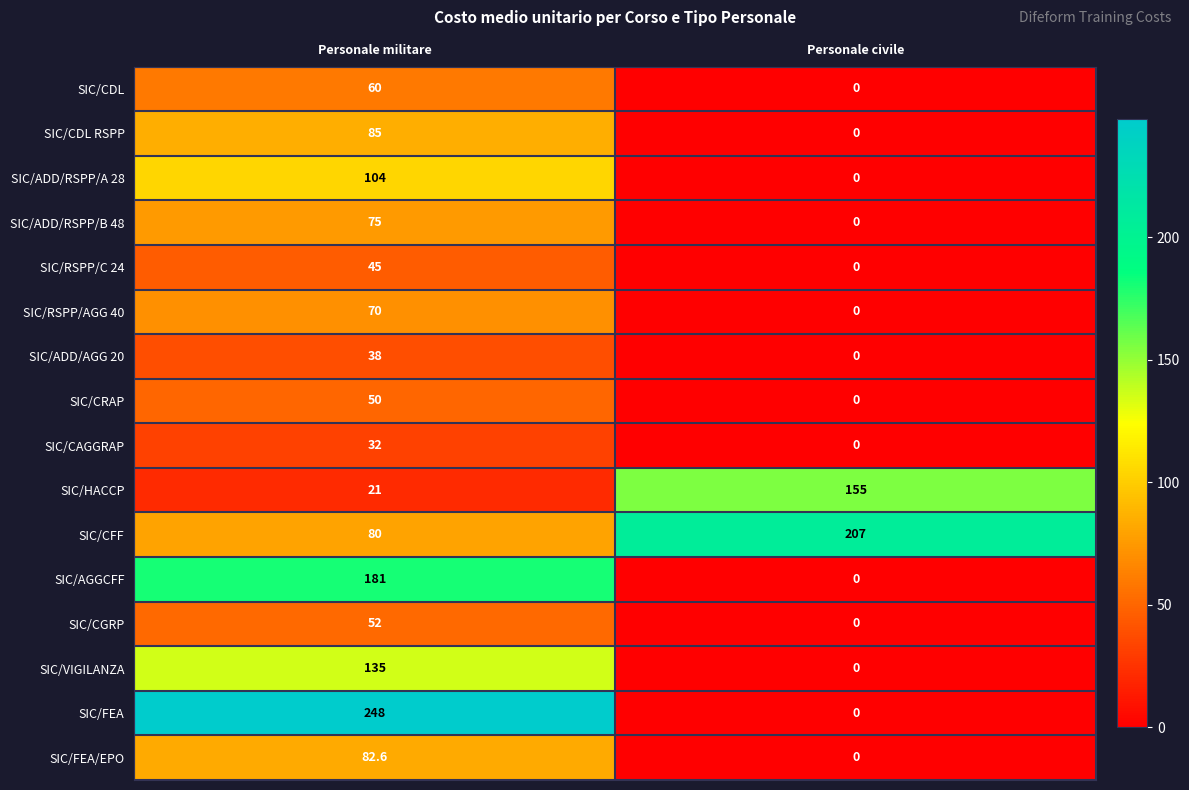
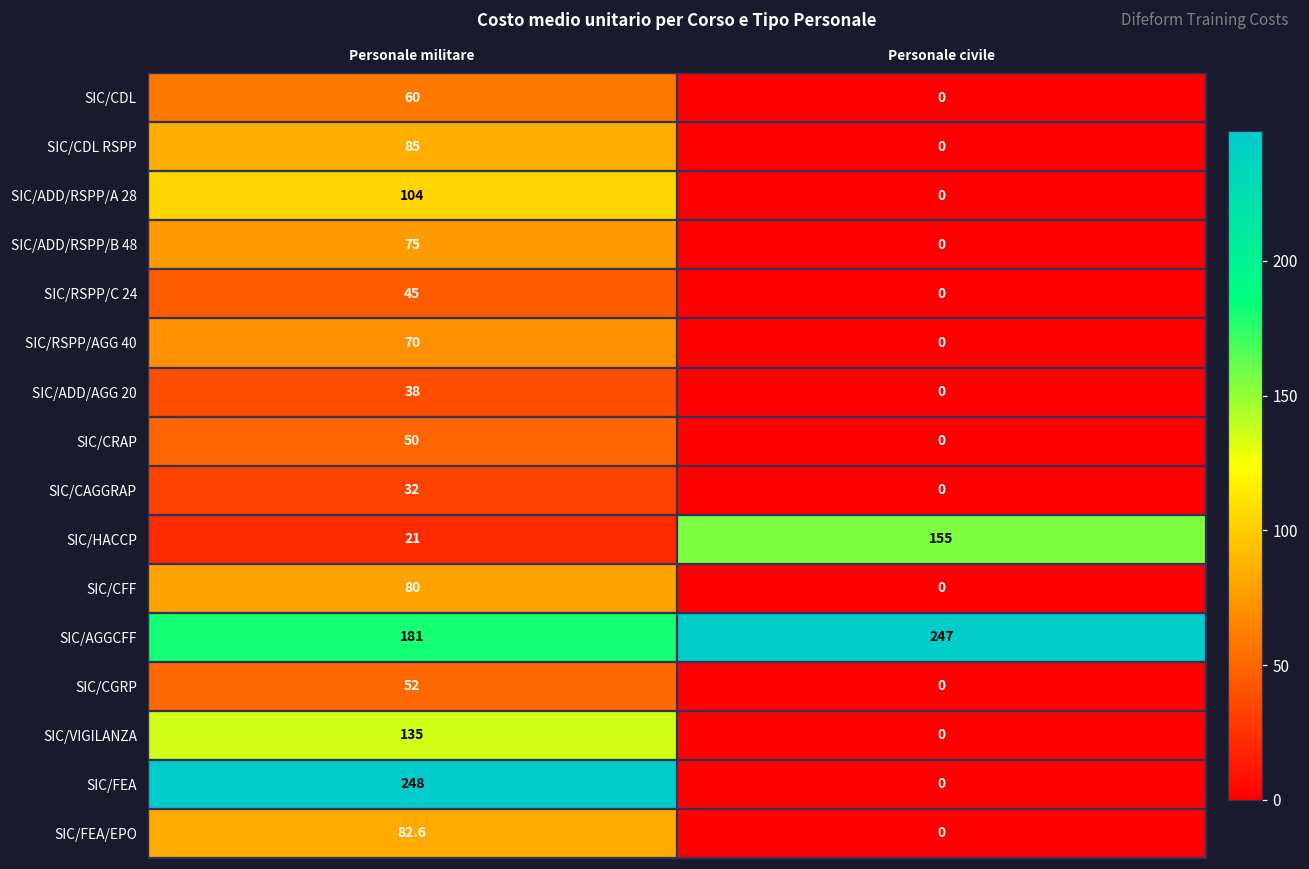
  {
    "SIC/CDL": {
      "Personale militare": 60,
      "Personale civile": 0
    },
    "SIC/CDL RSPP": {
      "Personale militare": 85,
      "Personale civile": 0
    },
    "SIC/ADD/RSPP/A 28": {
      "Personale militare": 104,
      "Personale civile": 0
    },
    "SIC/ADD/RSPP/B 48": {
      "Personale militare": 75,
      "Personale civile": 0
    },
    "SIC/RSPP/C 24": {
      "Personale militare": 45,
      "Personale civile": 0
    },
    "SIC/RSPP/AGG 40": {
      "Personale militare": 70,
      "Personale civile": 0
    },
    "SIC/ADD/AGG 20": {
      "Personale militare": 38,
      "Personale civile": 0
    },
    "SIC/CRAP": {
      "Personale militare": 50,
      "Personale civile": 0
    },
    "SIC/CAGGRAP": {
      "Personale militare": 32,
      "Personale civile": 0
    },
    "SIC/HACCP": {
      "Personale militare": 21,
      "Personale civile": 155
    },
    "SIC/CFF": {
      "Personale militare": 80,
-     "Personale civile": 207
+     "Personale civile": 0
    },
    "SIC/AGGCFF": {
      "Personale militare": 181,
-     "Personale civile": 0
+     "Personale civile": 247
    },
    "SIC/CGRP": {
      "Personale militare": 52,
      "Personale civile": 0
    },
    "SIC/VIGILANZA": {
      "Personale militare": 135,
      "Personale civile": 0
    },
    "SIC/FEA": {
      "Personale militare": 248,
      "Personale civile": 0
    },
    "SIC/FEA/EPO": {
      "Personale militare": 82.6,
      "Personale civile": 0
    }
  }
